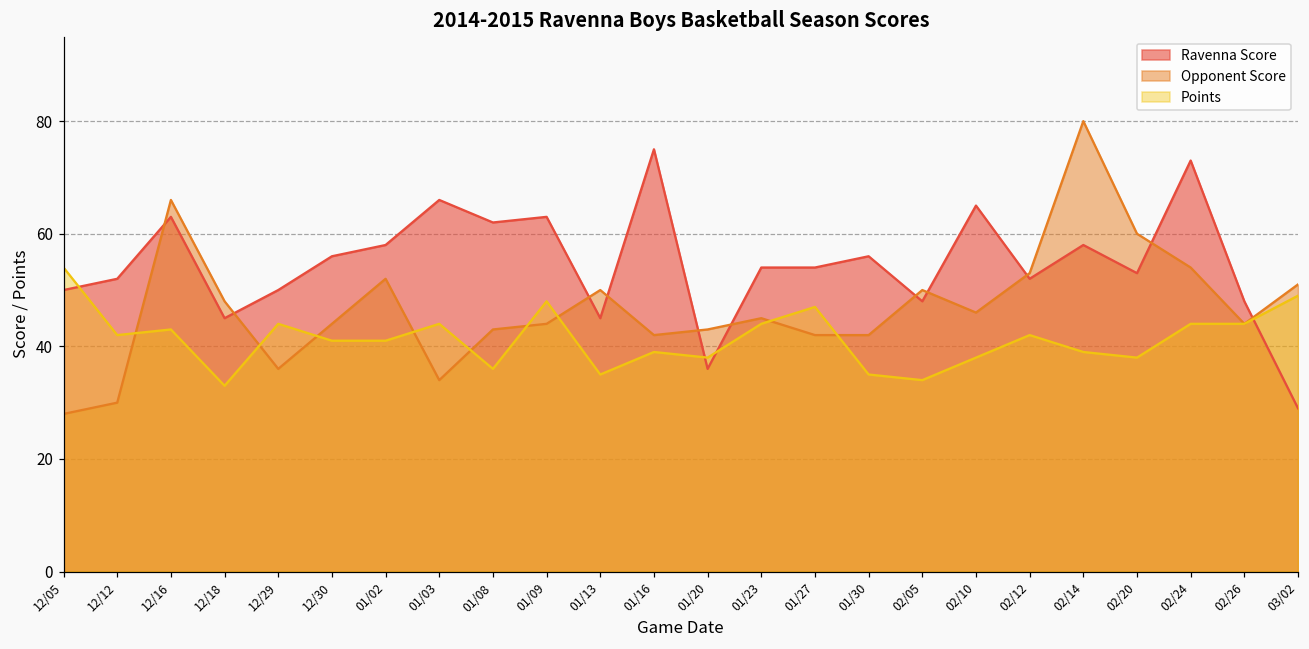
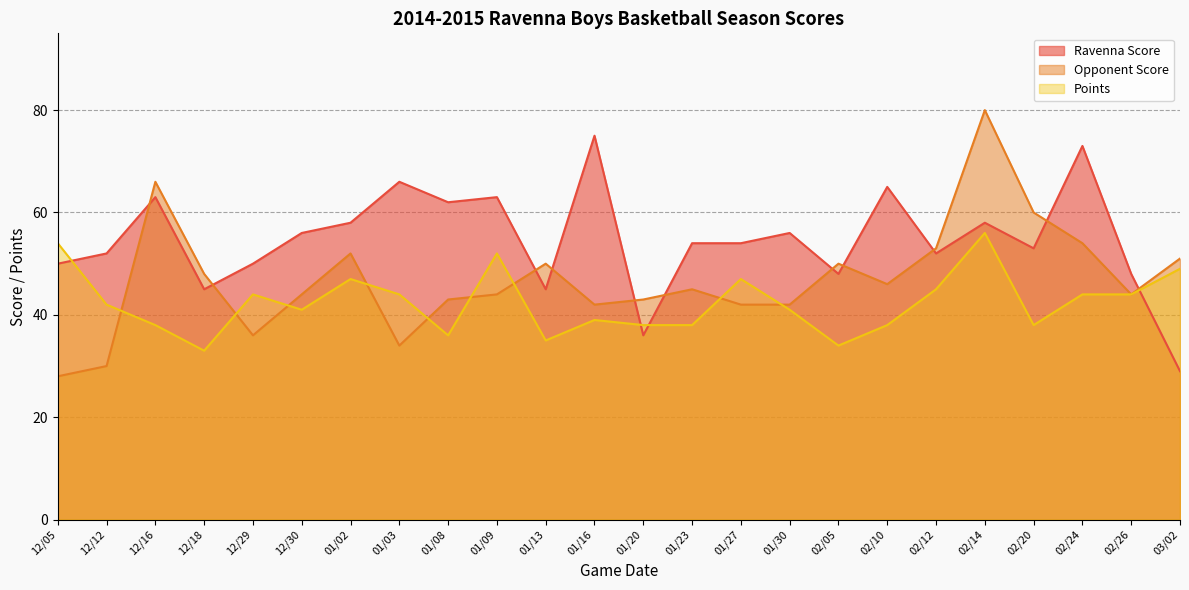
  {
    "Points": {
      "12/05": 54,
      "12/12": 42,
-     "12/16": 43,
+     "12/16": 38,
      "12/18": 33,
      "12/29": 44,
      "12/30": 41,
-     "01/02": 41,
+     "01/02": 47,
      "01/03": 44,
      "01/08": 36,
-     "01/09": 48,
+     "01/09": 52,
      "01/13": 35,
      "01/16": 39,
      "01/20": 38,
-     "01/23": 44,
+     "01/23": 38,
      "01/27": 47,
-     "01/30": 35,
+     "01/30": 41,
      "02/05": 34,
      "02/10": 38,
-     "02/12": 42,
-     "02/14": 39,
+     "02/12": 45,
+     "02/14": 56,
      "02/20": 38,
      "02/24": 44,
      "03/02": 49
    }
  }
